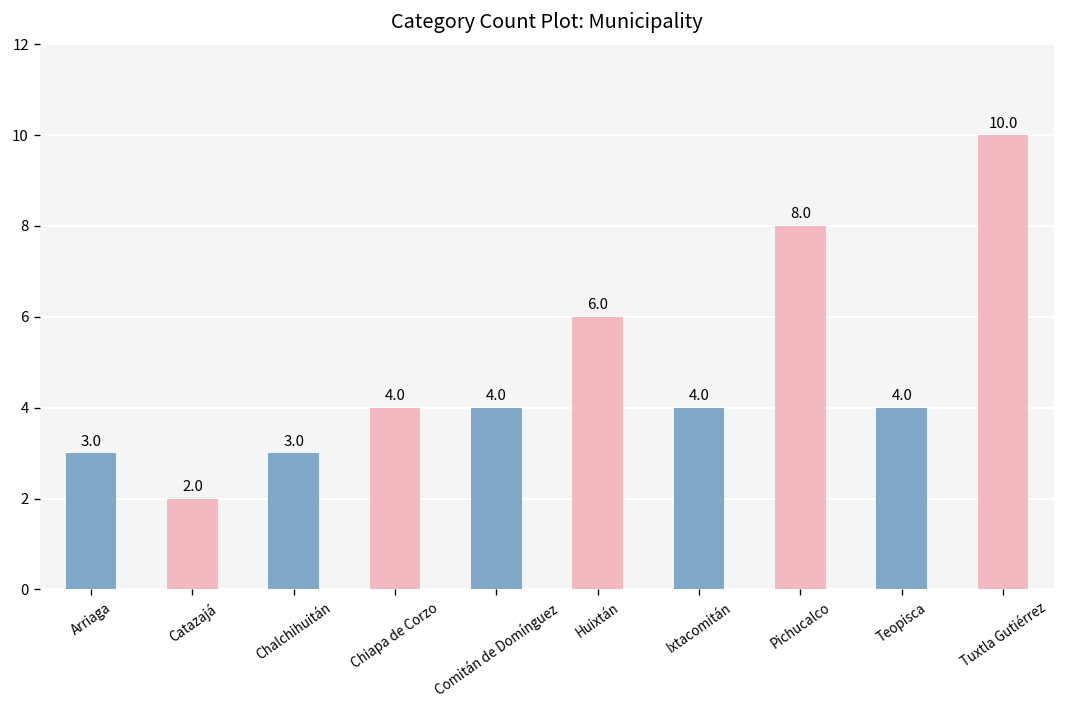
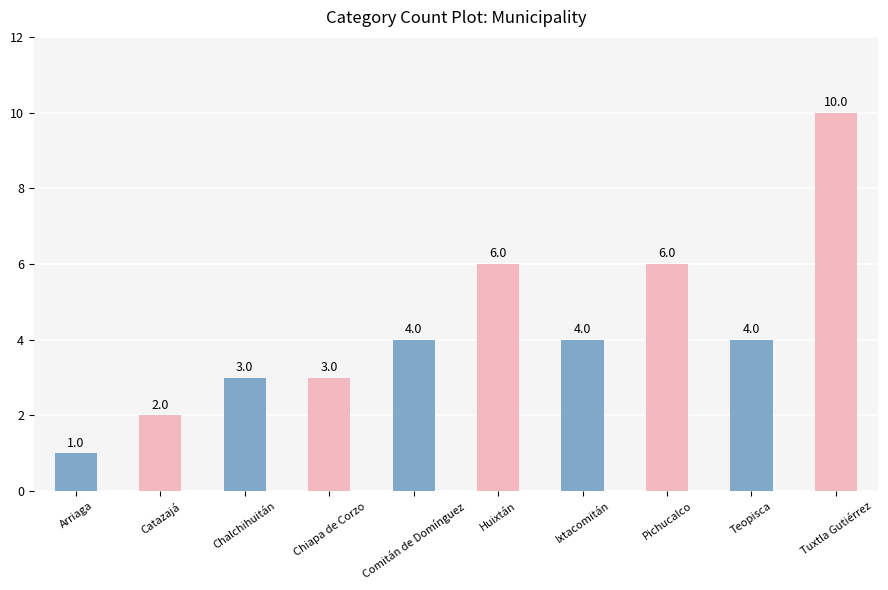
  {
-   "Arriaga": 3.0,
+   "Arriaga": 1.0,
    "Catazajá": 2.0,
    "Chalchihuitán": 3.0,
-   "Chiapa de Corzo": 4.0,
+   "Chiapa de Corzo": 3.0,
    "Comitán de Domínguez": 4.0,
    "Huixtán": 6.0,
    "Ixtacomitán": 4.0,
-   "Pichucalco": 8.0,
+   "Pichucalco": 6.0,
    "Teopisca": 4.0,
    "Tuxtla Gutiérrez": 10.0
  }
